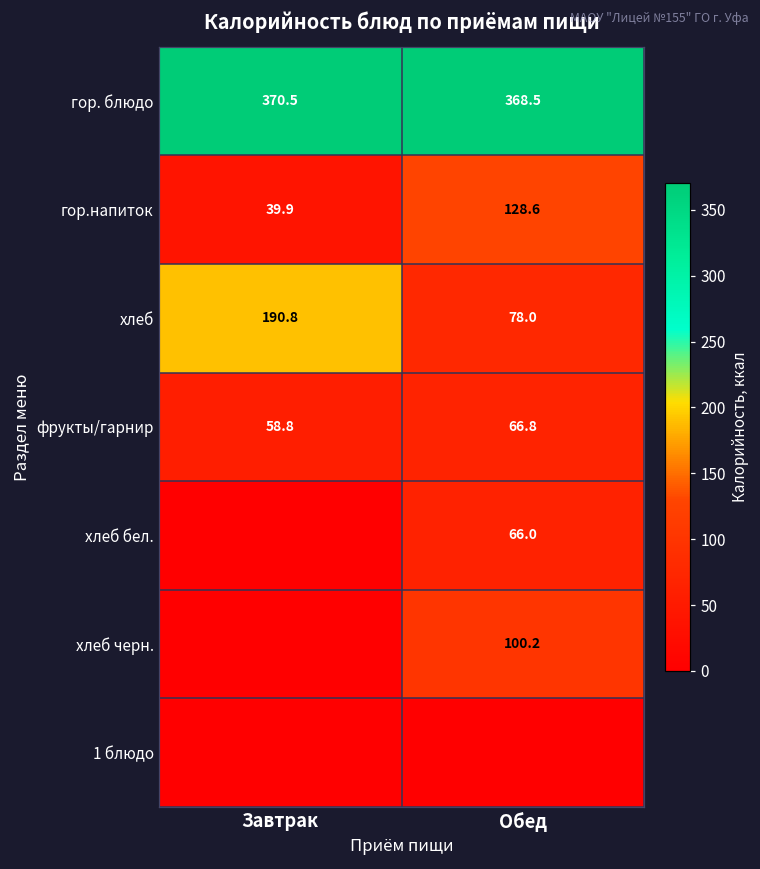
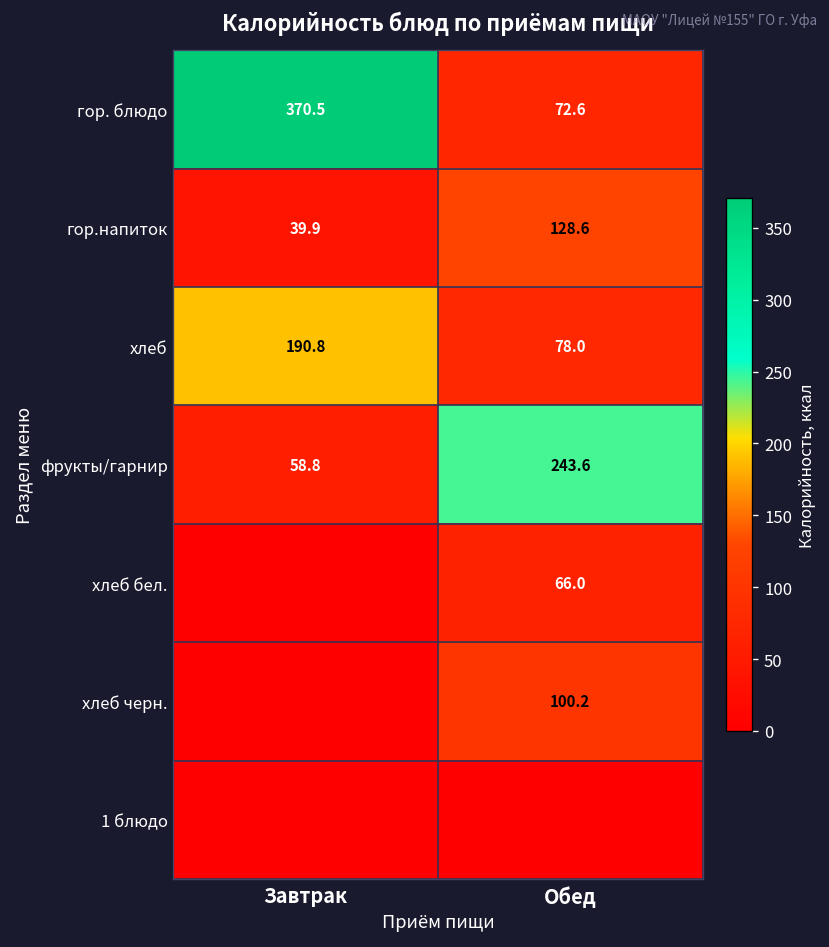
  {
    "гор. блюдо": {
      "Завтрак": 370.5,
-     "Обед": 368.5
+     "Обед": 72.6
    },
    "гор.напиток": {
      "Завтрак": 39.9,
      "Обед": 128.6
    },
    "хлеб": {
      "Завтрак": 190.8,
      "Обед": 78.0
    },
    "фрукты/гарнир": {
      "Завтрак": 58.8,
-     "Обед": 66.8
+     "Обед": 243.6
    },
    "хлеб бел.": {
      "Обед": 66.0
    },
    "хлеб черн.": {
      "Обед": 100.2
    }
  }
